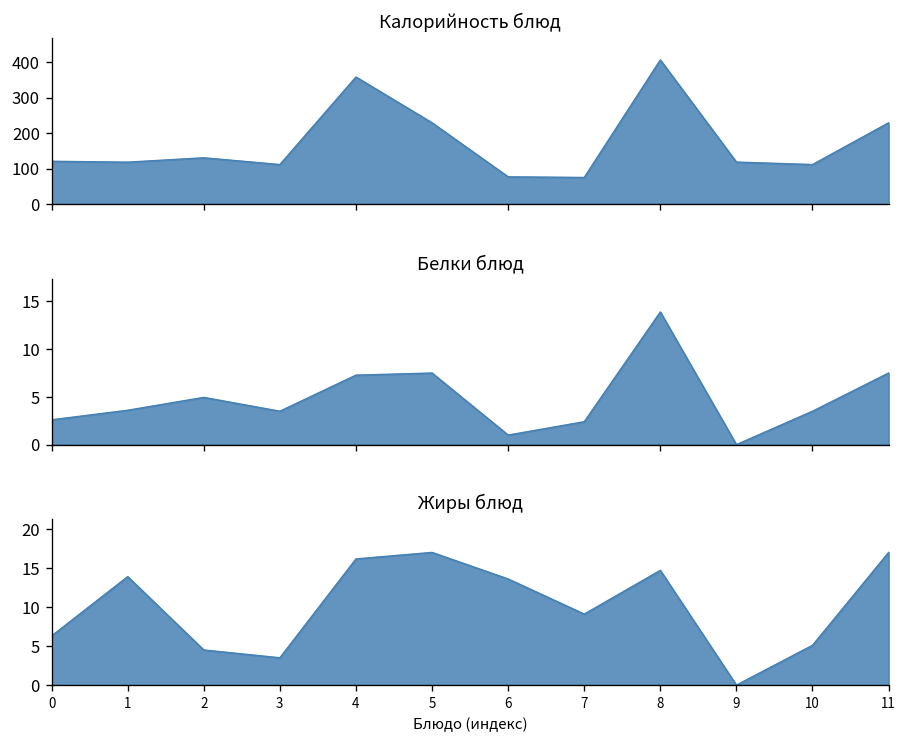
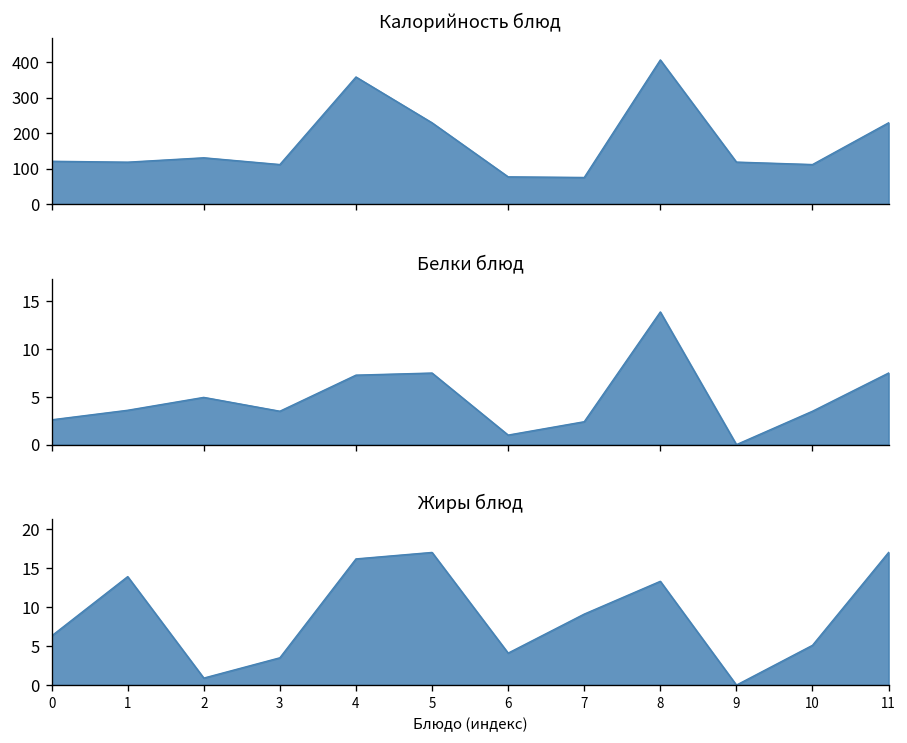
  {
    "Жиры блюд": {
      "0": 6,
      "1": 14,
-     "2": 5,
+     "2": 1,
      "3": 4,
      "4": 16,
      "5": 17,
-     "6": 14,
+     "6": 4,
      "7": 9,
-     "8": 15,
+     "8": 13,
      "9": 0,
      "10": 5,
      "11": 17
    }
  }
